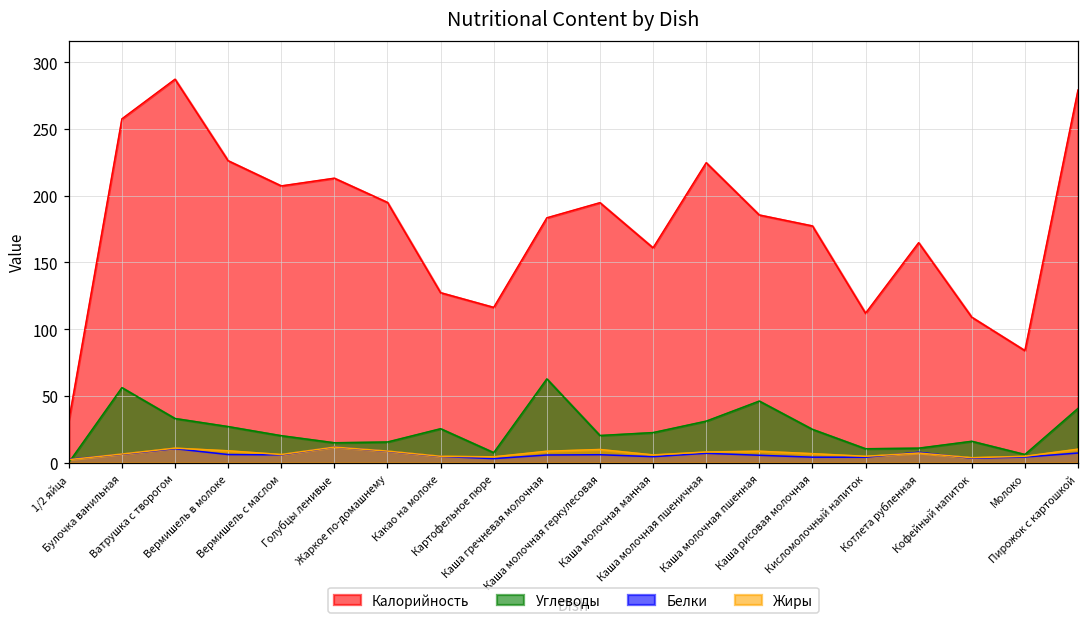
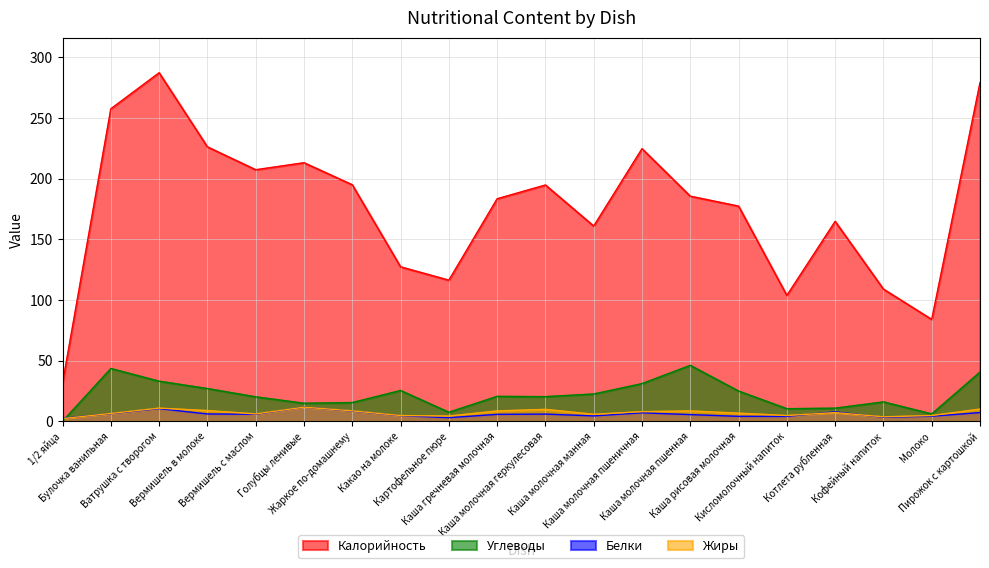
  {
    "Калорийность": {
      "1/2 яйца": 32,
      "Булочка ванильная": 258,
      "Ватрушка с творогом": 287,
      "Вермишель в молоке": 226,
      "Вермишель с маслом": 207,
      "Голубцы ленивые": 213,
      "Жаркое по-домашнему": 195,
      "Какао на молоке": 127,
      "Картофельное пюре": 116,
      "Каша гречневая молочная": 183,
      "Каша молочная геркулесовая": 195,
      "Каша молочная манная": 161,
      "Каша молочная пшеничная": 225,
      "Каша молочная пшенная": 186,
      "Каша рисовая молочная": 177,
-     "Кисломолочный напиток": 112,
+     "Кисломолочный напиток": 104,
      "Котлета рубленная": 165,
      "Кофейный напиток": 109,
      "Молоко": 84,
      "Пирожок с картошкой": 279
    },
    "Углеводы": {
      "1/2 яйца": 0,
-     "Булочка ванильная": 56,
+     "Булочка ванильная": 44,
      "Ватрушка с творогом": 33,
      "Вермишель в молоке": 27,
      "Вермишель с маслом": 20,
      "Голубцы ленивые": 15,
      "Жаркое по-домашнему": 16,
      "Какао на молоке": 25,
      "Картофельное пюре": 8,
-     "Каша гречневая молочная": 63,
+     "Каша гречневая молочная": 21,
      "Каша молочная геркулесовая": 20,
      "Каша молочная манная": 23,
      "Каша молочная пшеничная": 31,
      "Каша молочная пшенная": 46,
      "Каша рисовая молочная": 25,
      "Кисломолочный напиток": 10,
      "Котлета рубленная": 11,
      "Кофейный напиток": 16,
      "Пирожок с картошкой": 41
    },
    "Белки": {
      "Вермишель в молоке": 6,
      "Каша гречневая молочная": 6,
      "Каша молочная геркулесовая": 6,
      "Каша молочная пшенная": 6,
      "Каша рисовая молочная": 4,
      "Пирожок с картошкой": 7
    },
    "Жиры": {
      "Вермишель в молоке": 9,
      "Каша гречневая молочная": 9,
      "Каша молочная геркулесовая": 10,
      "Каша молочная пшенная": 9,
      "Каша рисовая молочная": 7,
      "Пирожок с картошкой": 10
    }
  }
